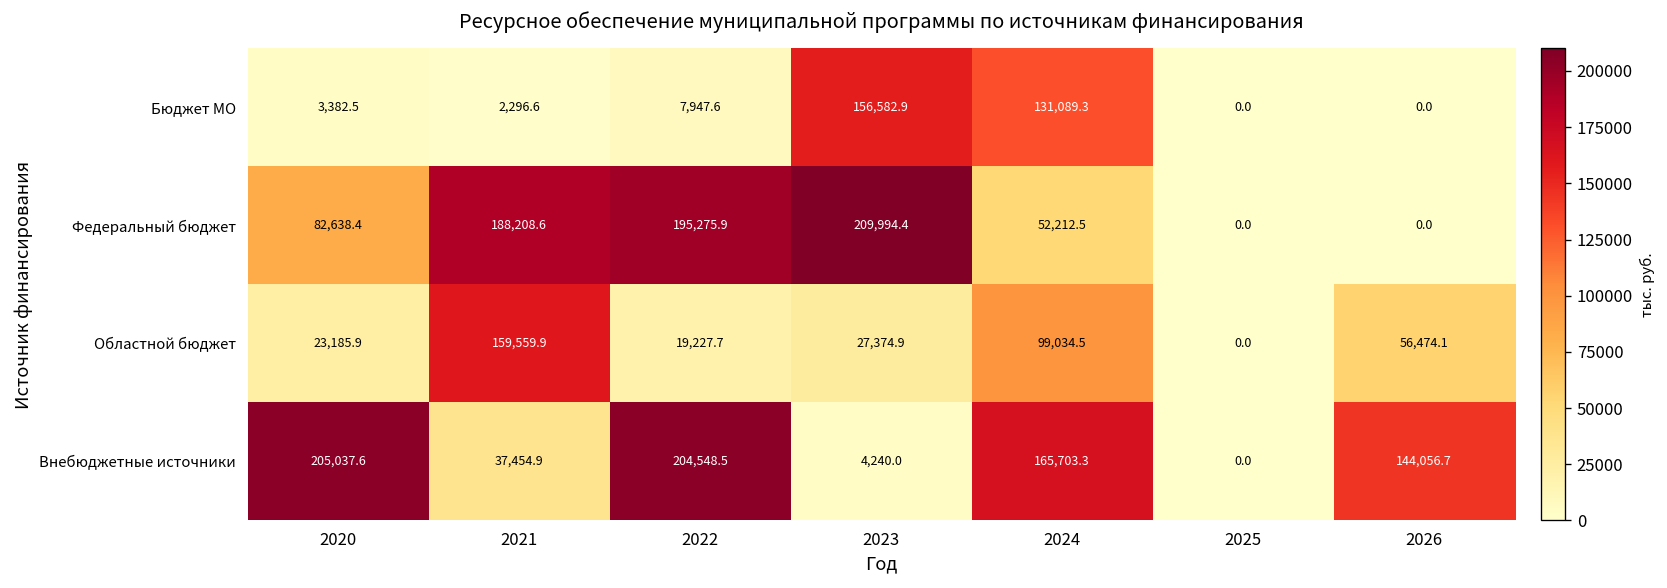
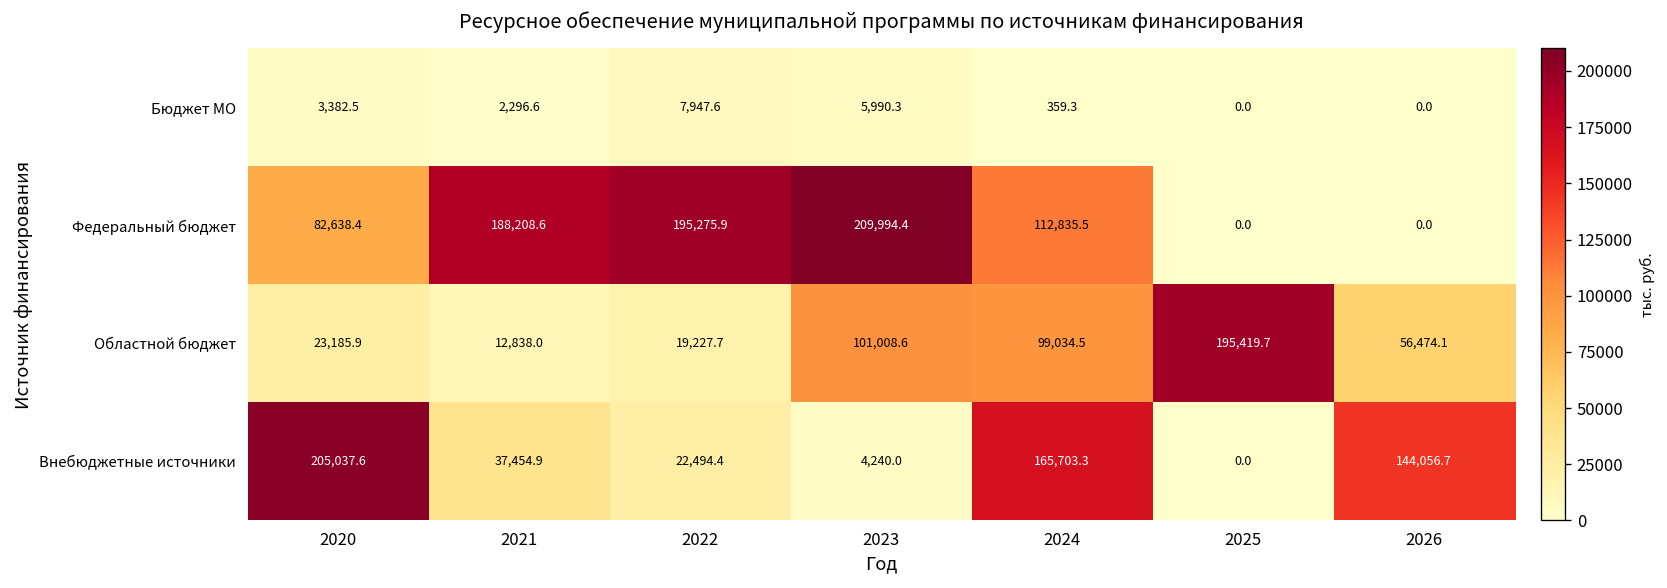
  {
    "Бюджет МО": {
      "2020": "3,382.5",
      "2021": "2,296.6",
      "2022": "7,947.6",
-     "2023": "156,582.9",
-     "2024": "131,089.3",
+     "2023": "5,990.3",
+     "2024": "359.3",
      "2025": "0.0",
      "2026": "0.0"
    },
    "Федеральный бюджет": {
      "2020": "82,638.4",
      "2021": "188,208.6",
      "2022": "195,275.9",
      "2023": "209,994.4",
-     "2024": "52,212.5",
+     "2024": "112,835.5",
      "2025": "0.0",
      "2026": "0.0"
    },
    "Областной бюджет": {
      "2020": "23,185.9",
-     "2021": "159,559.9",
+     "2021": "12,838.0",
      "2022": "19,227.7",
-     "2023": "27,374.9",
+     "2023": "101,008.6",
      "2024": "99,034.5",
-     "2025": "0.0",
+     "2025": "195,419.7",
      "2026": "56,474.1"
    },
    "Внебюджетные источники": {
      "2020": "205,037.6",
      "2021": "37,454.9",
-     "2022": "204,548.5",
+     "2022": "22,494.4",
      "2023": "4,240.0",
      "2024": "165,703.3",
      "2025": "0.0",
      "2026": "144,056.7"
    }
  }
